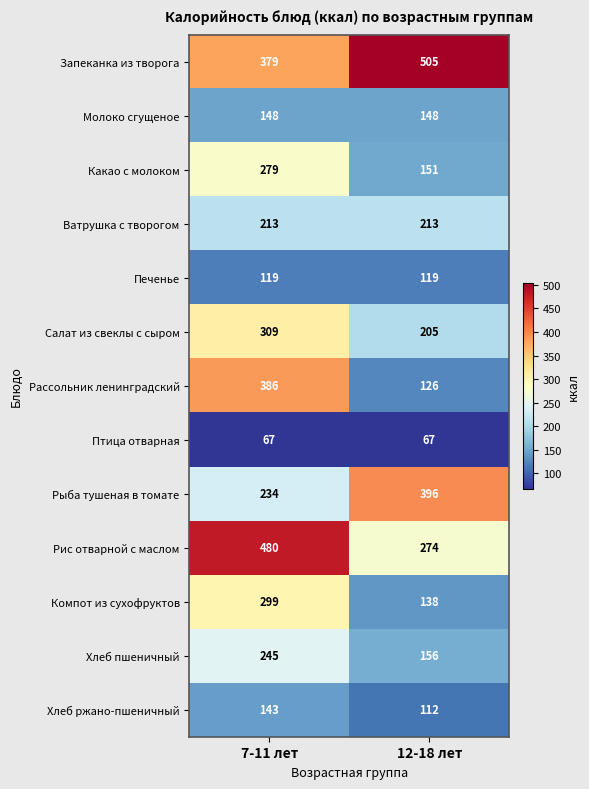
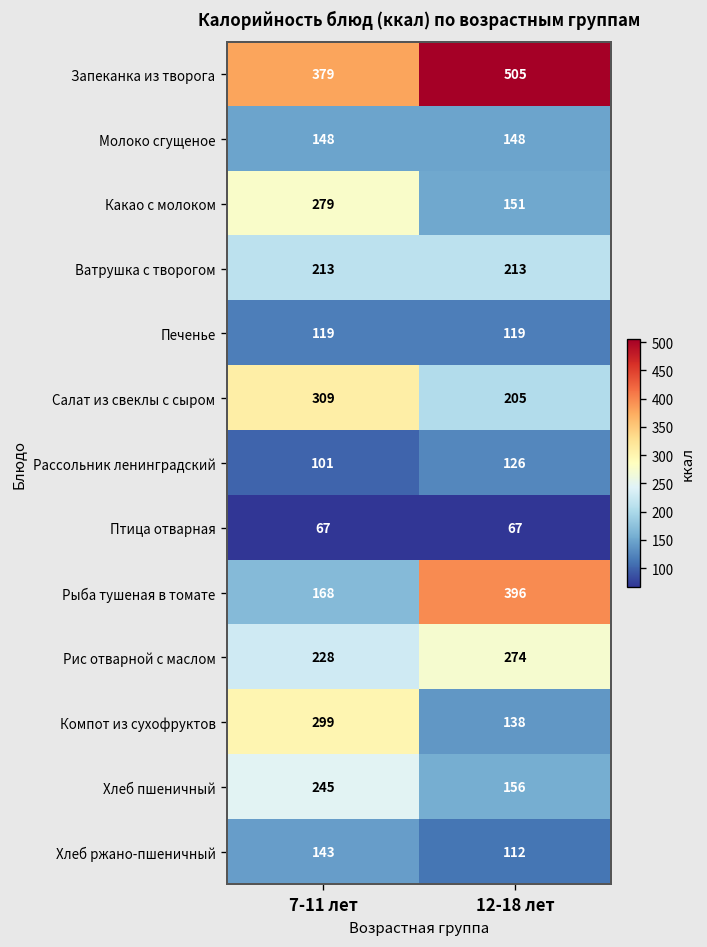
  {
    "Запеканка из творога": {
      "7-11 лет": 379,
      "12-18 лет": 505
    },
    "Молоко сгущеное": {
      "7-11 лет": 148,
      "12-18 лет": 148
    },
    "Какао с молоком": {
      "7-11 лет": 279,
      "12-18 лет": 151
    },
    "Ватрушка с творогом": {
      "7-11 лет": 213,
      "12-18 лет": 213
    },
    "Печенье": {
      "7-11 лет": 119,
      "12-18 лет": 119
    },
    "Салат из свеклы с сыром": {
      "7-11 лет": 309,
      "12-18 лет": 205
    },
    "Рассольник ленинградский": {
-     "7-11 лет": 386,
+     "7-11 лет": 101,
      "12-18 лет": 126
    },
    "Птица отварная": {
      "7-11 лет": 67,
      "12-18 лет": 67
    },
    "Рыба тушеная в томате": {
-     "7-11 лет": 234,
+     "7-11 лет": 168,
      "12-18 лет": 396
    },
    "Рис отварной с маслом": {
-     "7-11 лет": 480,
+     "7-11 лет": 228,
      "12-18 лет": 274
    },
    "Компот из сухофруктов": {
      "7-11 лет": 299,
      "12-18 лет": 138
    },
    "Хлеб пшеничный": {
      "7-11 лет": 245,
      "12-18 лет": 156
    },
    "Хлеб ржано-пшеничный": {
      "7-11 лет": 143,
      "12-18 лет": 112
    }
  }
